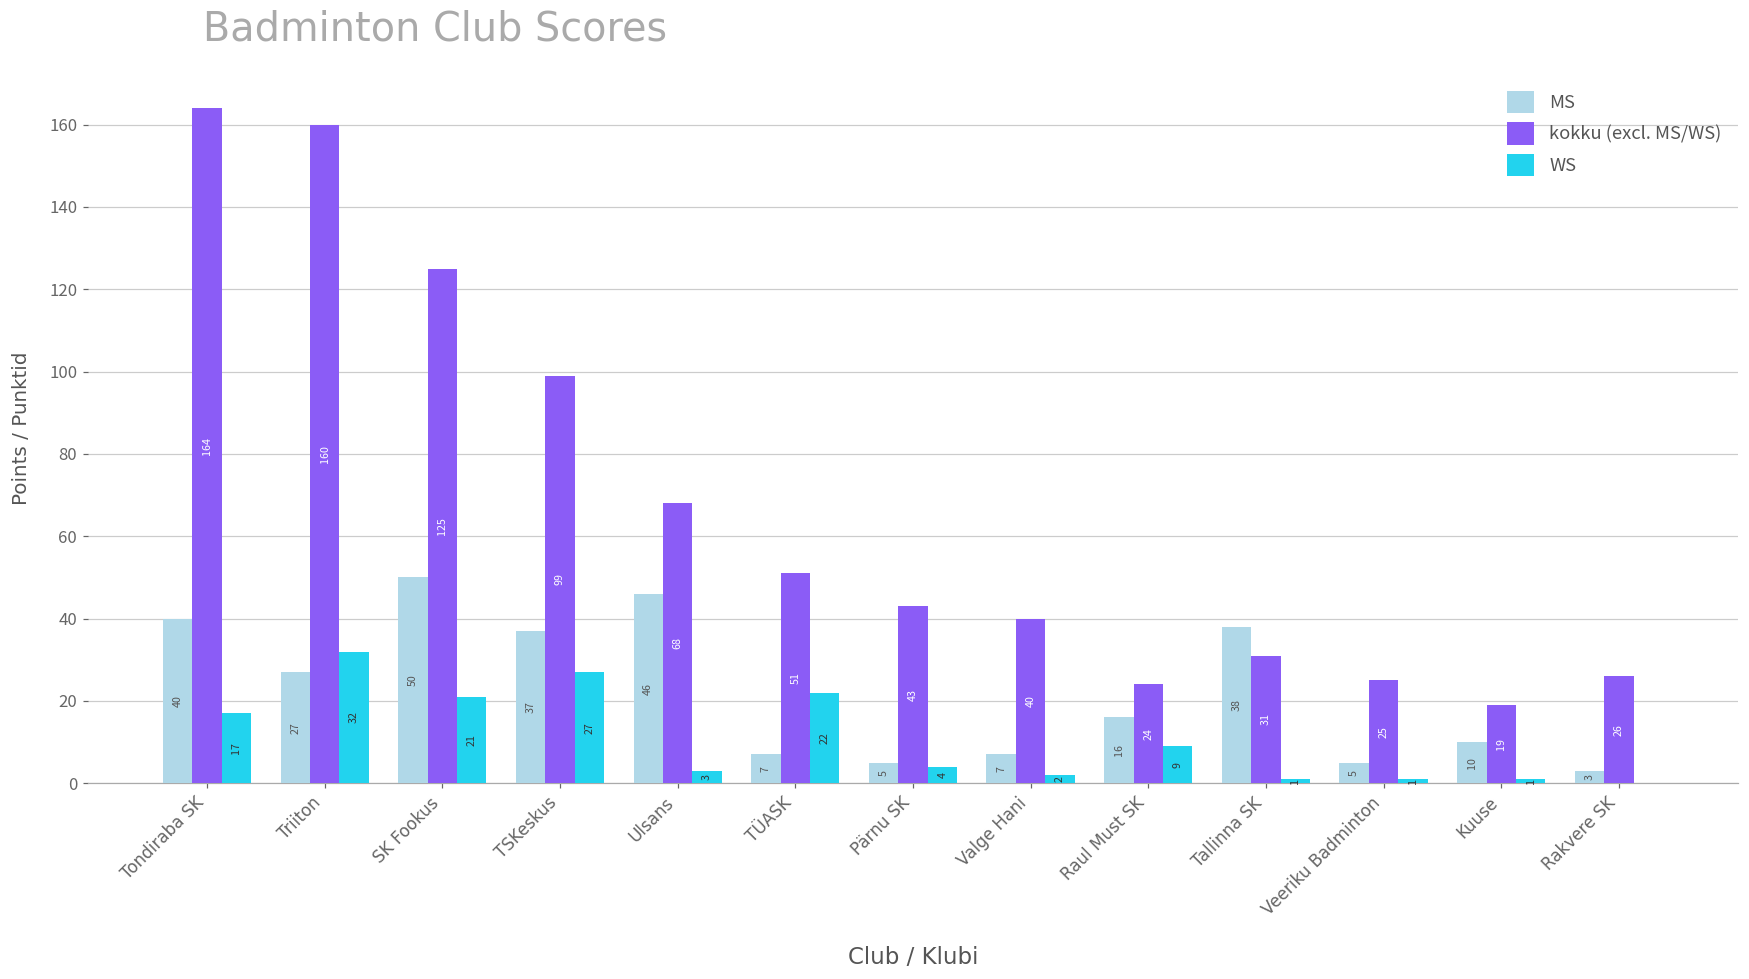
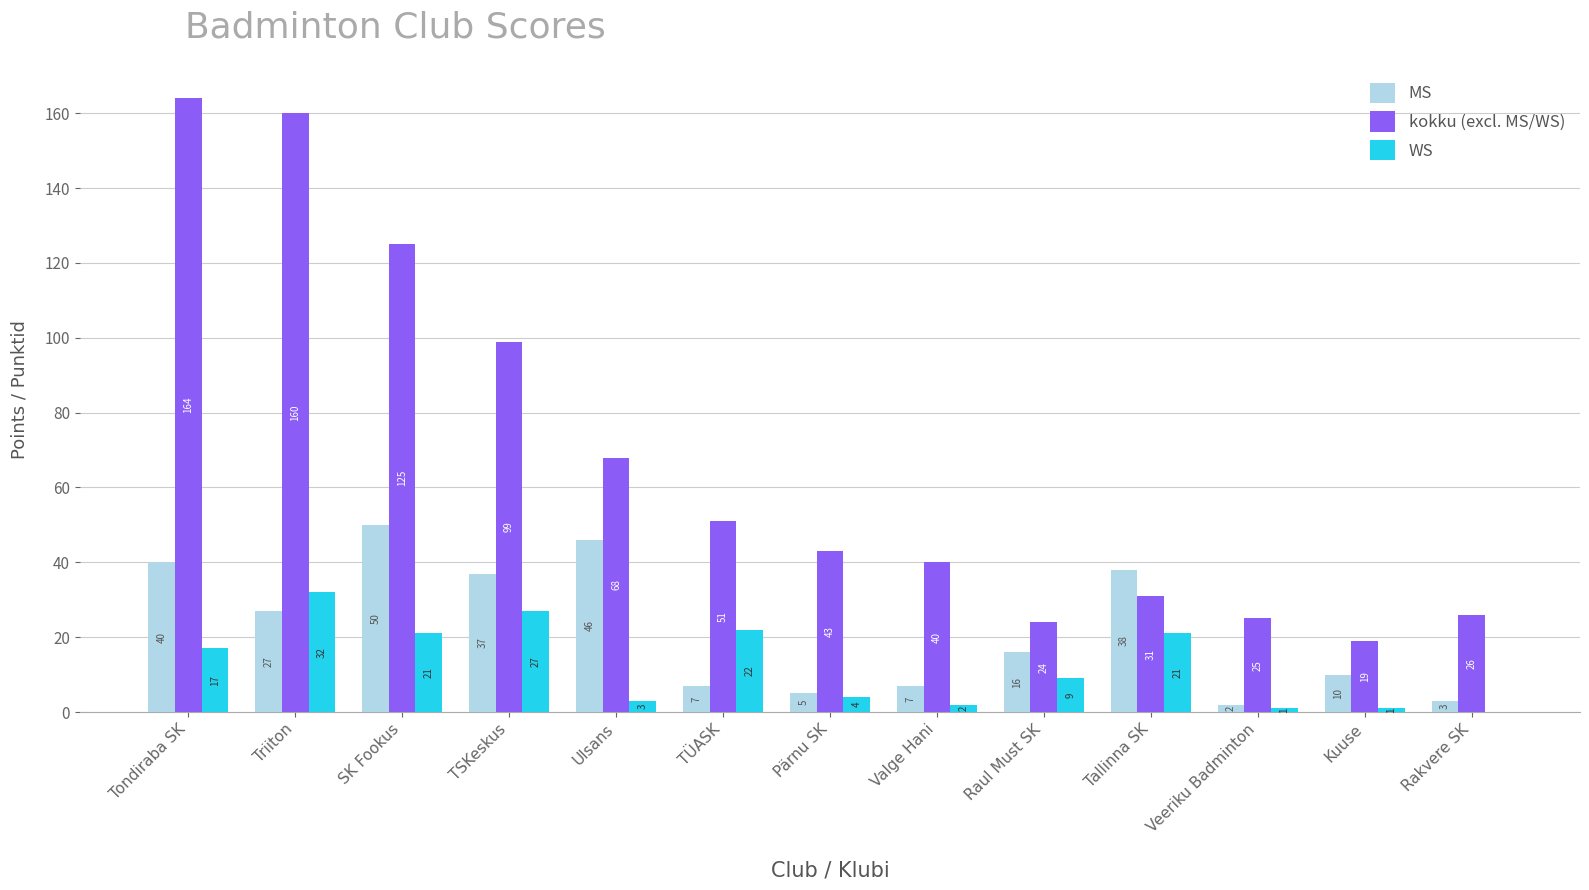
  {
    "MS": {
      "Tondiraba SK": 40,
      "Triiton": 27,
      "SK Fookus": 50,
      "TSKeskus": 37,
      "Ulsans": 46,
      "TÜASK": 7,
      "Pärnu SK": 5,
      "Valge Hani": 7,
      "Raul Must SK": 16,
      "Tallinna SK": 38,
-     "Veeriku Badminton": 5,
+     "Veeriku Badminton": 2,
      "Kuuse": 10,
      "Rakvere SK": 3
    },
    "kokku (excl. MS/WS)": {
      "Tondiraba SK": 164,
      "Triiton": 160,
      "SK Fookus": 125,
      "TSKeskus": 99,
      "Ulsans": 68,
      "TÜASK": 51,
      "Pärnu SK": 43,
      "Valge Hani": 40,
      "Raul Must SK": 24,
      "Tallinna SK": 31,
      "Veeriku Badminton": 25,
      "Kuuse": 19,
      "Rakvere SK": 26
    },
    "WS": {
      "Tondiraba SK": 17,
      "Triiton": 32,
      "SK Fookus": 21,
      "TSKeskus": 27,
      "Ulsans": 3,
      "TÜASK": 22,
      "Pärnu SK": 4,
      "Valge Hani": 2,
      "Raul Must SK": 9,
-     "Tallinna SK": 1,
+     "Tallinna SK": 21,
      "Veeriku Badminton": 1,
      "Kuuse": 1
    }
  }
